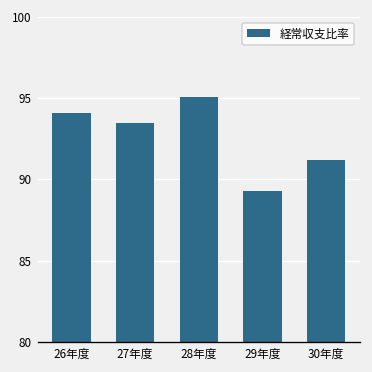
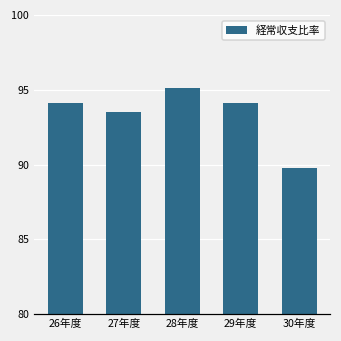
  {
    "26年度": 94.1,
    "27年度": 93.5,
    "28年度": 95.1,
-   "29年度": 89.3,
-   "30年度": 91.2
+   "29年度": 94.1,
+   "30年度": 89.8
  }
